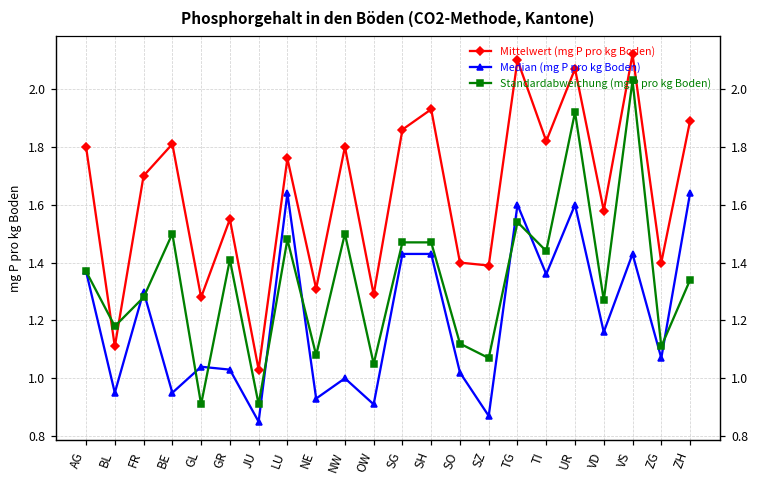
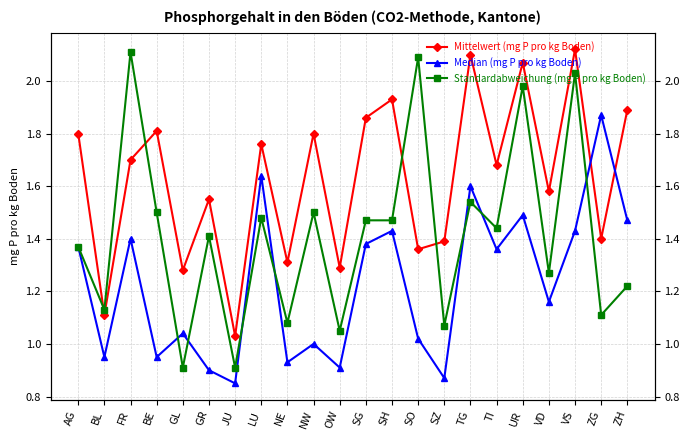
  {
    "Mittelwert (mg P pro kg Boden)": {
      "AG": 1.80,
      "BL": 1.11,
      "FR": 1.70,
      "BE": 1.81,
      "GL": 1.28,
      "GR": 1.55,
      "JU": 1.03,
      "LU": 1.76,
      "NE": 1.31,
      "NW": 1.80,
      "OW": 1.29,
      "SG": 1.86,
      "SH": 1.93,
-     "SO": 1.40,
+     "SO": 1.36,
      "SZ": 1.39,
      "TG": 2.10,
-     "TI": 1.82,
+     "TI": 1.68,
      "UR": 2.07,
      "VD": 1.58,
      "VS": 2.12,
      "ZG": 1.40,
      "ZH": 1.89
    },
    "Median (mg P pro kg Boden)": {
      "BL": 0.95,
-     "FR": 1.3,
+     "FR": 1.4,
      "BE": 0.95,
      "GL": 1.04,
-     "GR": 1.03,
+     "GR": 0.90,
      "JU": 0.85,
      "LU": 1.64,
      "NE": 0.93,
      "NW": 1.00,
      "OW": 0.91,
-     "SG": 1.43,
+     "SG": 1.38,
      "SH": 1.43,
      "SO": 1.02,
      "SZ": 0.87,
      "TG": 1.60,
      "TI": 1.36,
-     "UR": 1.60,
+     "UR": 1.49,
      "VD": 1.16,
      "VS": 1.43,
-     "ZG": 1.07,
-     "ZH": 1.64
+     "ZG": 1.87,
+     "ZH": 1.47
    },
    "Standardabweichung (mg P pro kg Boden)": {
-     "BL": 1.18,
-     "FR": 1.28,
+     "BL": 1.13,
+     "FR": 2.11,
      "BE": 1.50,
      "GL": 0.91,
      "GR": 1.41,
      "JU": 0.91,
      "LU": 1.48,
      "NE": 1.08,
      "NW": 1.50,
      "OW": 1.05,
      "SG": 1.47,
      "SH": 1.47,
-     "SO": 1.12,
+     "SO": 2.09,
      "SZ": 1.07,
      "TG": 1.54,
      "TI": 1.44,
-     "UR": 1.92,
+     "UR": 1.98,
      "VD": 1.27,
      "VS": 2.03,
      "ZG": 1.11,
-     "ZH": 1.34
+     "ZH": 1.22
    }
  }
